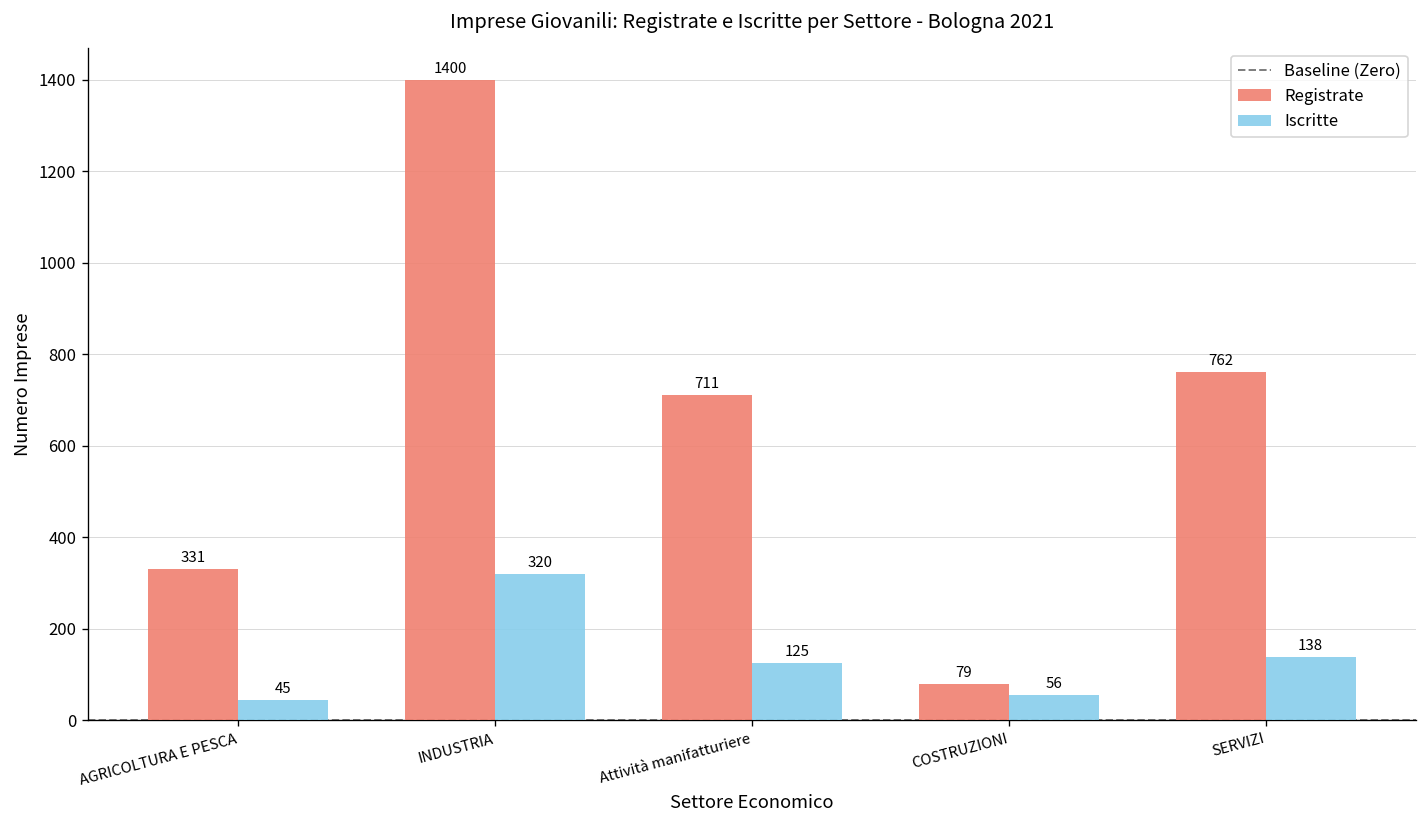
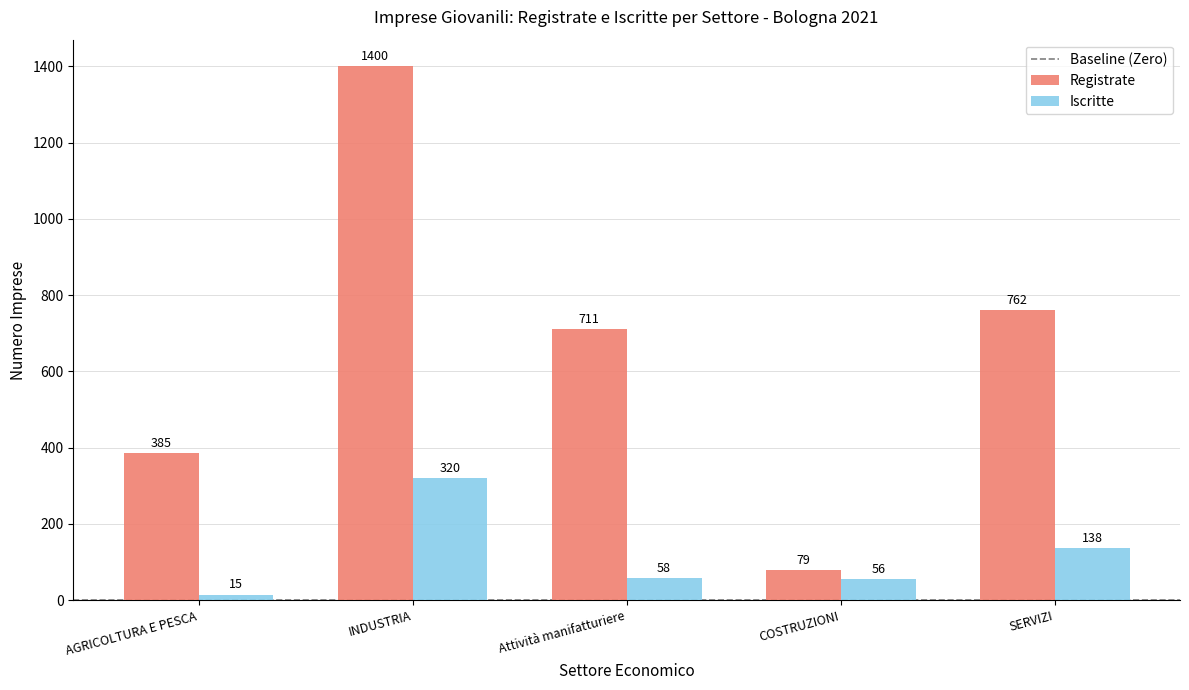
  {
    "Registrate": {
-     "AGRICOLTURA E PESCA": 331,
+     "AGRICOLTURA E PESCA": 385,
      "INDUSTRIA": 1400,
      "Attività manifatturiere": 711,
      "COSTRUZIONI": 79,
      "SERVIZI": 762
    },
    "Iscritte": {
-     "AGRICOLTURA E PESCA": 45,
+     "AGRICOLTURA E PESCA": 15,
      "INDUSTRIA": 320,
-     "Attività manifatturiere": 125,
+     "Attività manifatturiere": 58,
      "COSTRUZIONI": 56,
      "SERVIZI": 138
    }
  }
